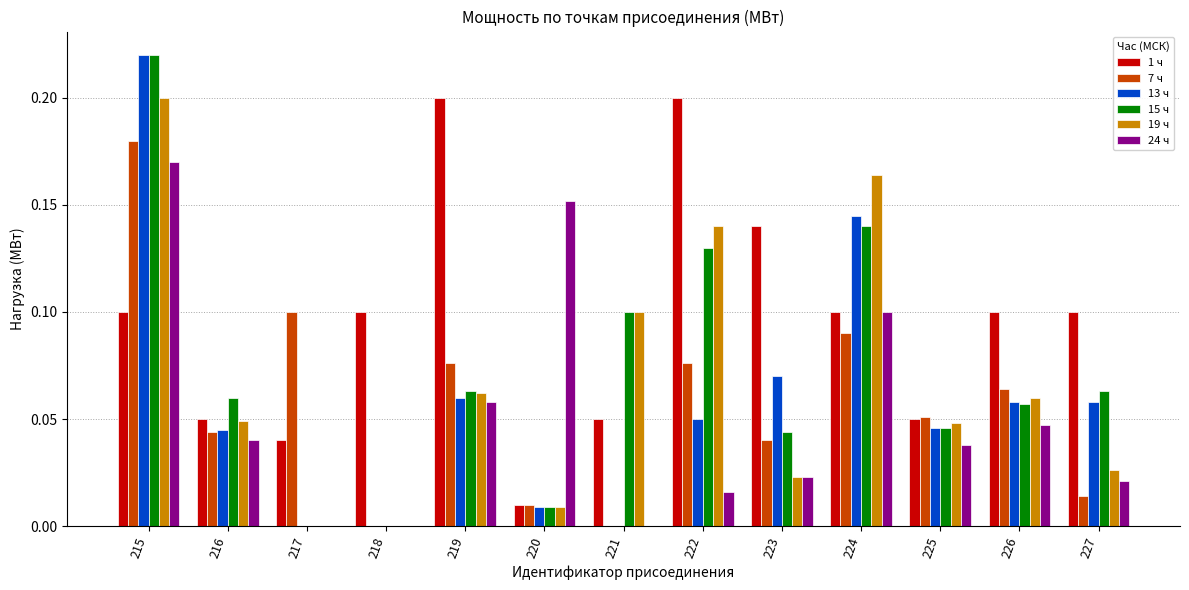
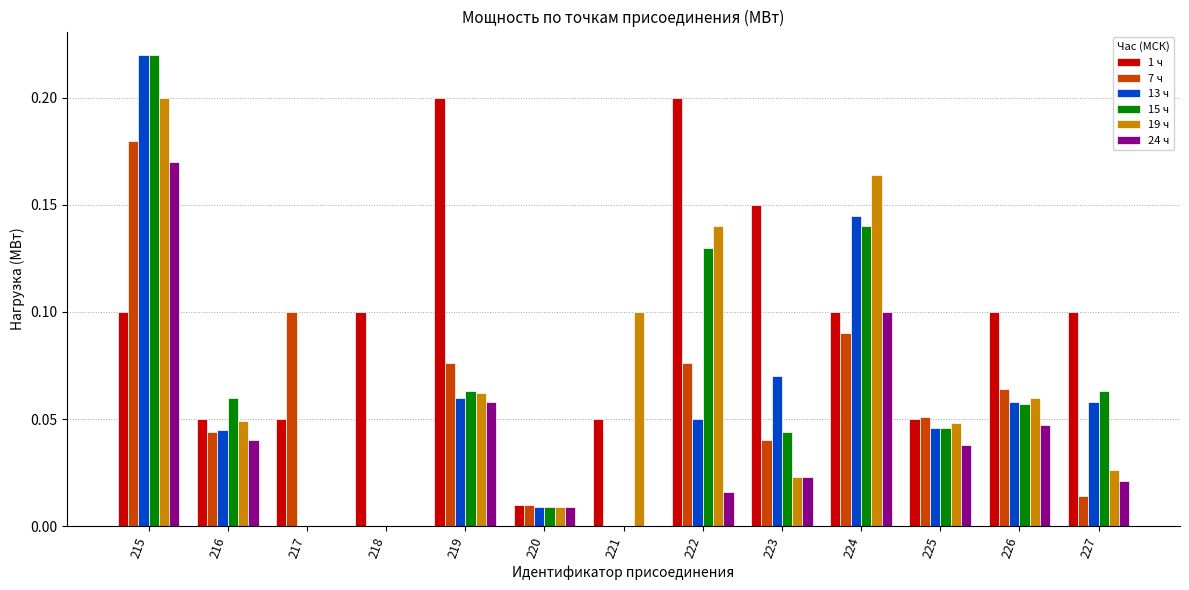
  {
    "1 ч": {
      "215": 0.10,
      "216": 0.05,
-     "217": 0.04,
+     "217": 0.05,
      "218": 0.10,
      "219": 0.20,
      "220": 0.01,
      "221": 0.05,
      "222": 0.20,
-     "223": 0.14,
+     "223": 0.15,
      "224": 0.10,
      "225": 0.05,
      "226": 0.10,
      "227": 0.10
    },
    "7 ч": {
      "215": 0.180,
      "216": 0.044,
      "217": 0.100,
      "218": 0.000,
      "219": 0.076,
      "220": 0.010,
      "221": 0.000,
      "222": 0.076,
      "223": 0.040,
      "224": 0.090,
      "225": 0.051,
      "226": 0.064,
      "227": 0.014
    },
    "13 ч": {
      "215": 0.220,
      "216": 0.045,
      "217": 0.000,
      "218": 0.000,
      "219": 0.060,
      "220": 0.009,
      "221": 0.000,
      "222": 0.050,
      "223": 0.070,
      "224": 0.145,
      "225": 0.046,
      "226": 0.058,
      "227": 0.058
    },
    "15 ч": {
      "215": 0.220,
      "216": 0.060,
      "217": 0.0,
      "218": 0.0,
      "219": 0.063,
      "220": 0.009,
-     "221": 0.1,
+     "221": 0.0,
      "222": 0.130,
      "223": 0.044,
      "224": 0.140,
      "225": 0.046,
      "226": 0.057,
      "227": 0.063
    },
    "19 ч": {
      "215": 0.200,
      "216": 0.049,
      "217": 0.000,
      "218": 0.000,
      "219": 0.062,
      "220": 0.009,
      "221": 0.100,
      "222": 0.140,
      "223": 0.023,
      "224": 0.164,
      "225": 0.048,
      "226": 0.060,
      "227": 0.026
    },
    "24 ч": {
      "215": 0.170,
      "216": 0.040,
      "217": 0.000,
      "218": 0.000,
      "219": 0.058,
-     "220": 0.152,
+     "220": 0.009,
      "221": 0.000,
      "222": 0.016,
      "223": 0.023,
      "224": 0.100,
      "225": 0.038,
      "226": 0.047,
      "227": 0.021
    }
  }
